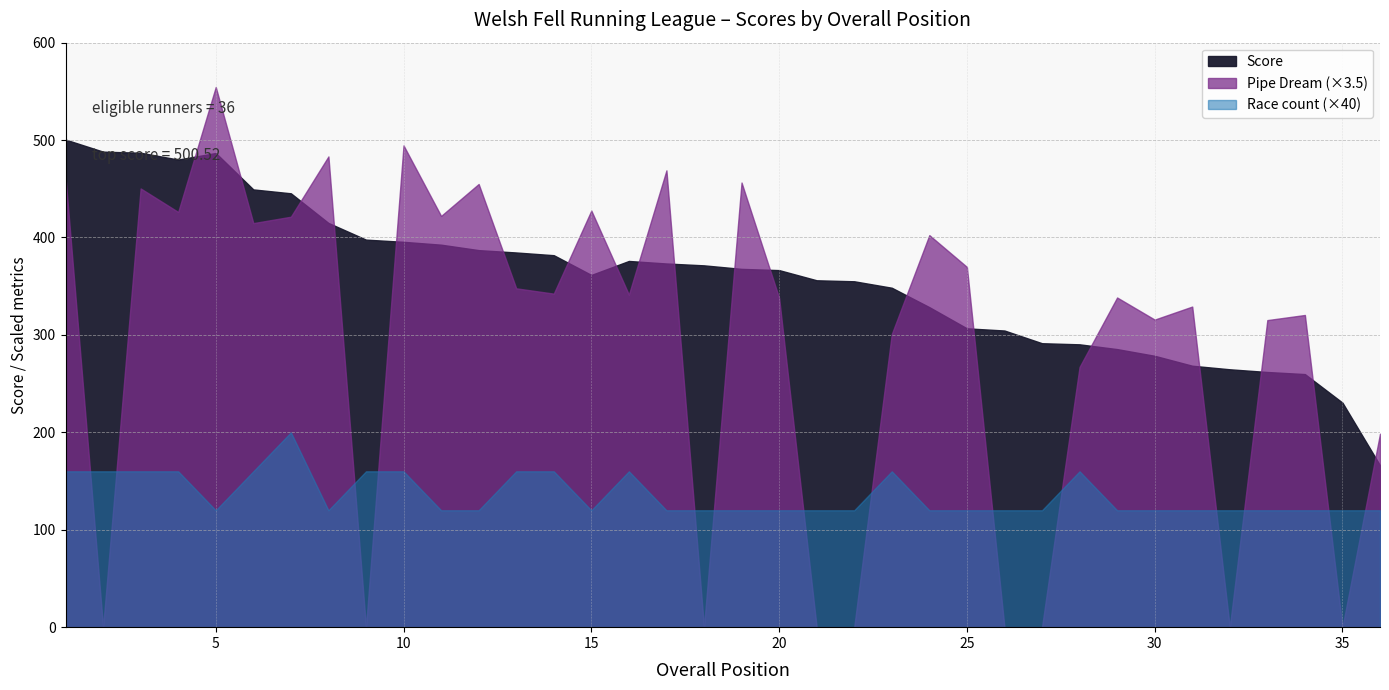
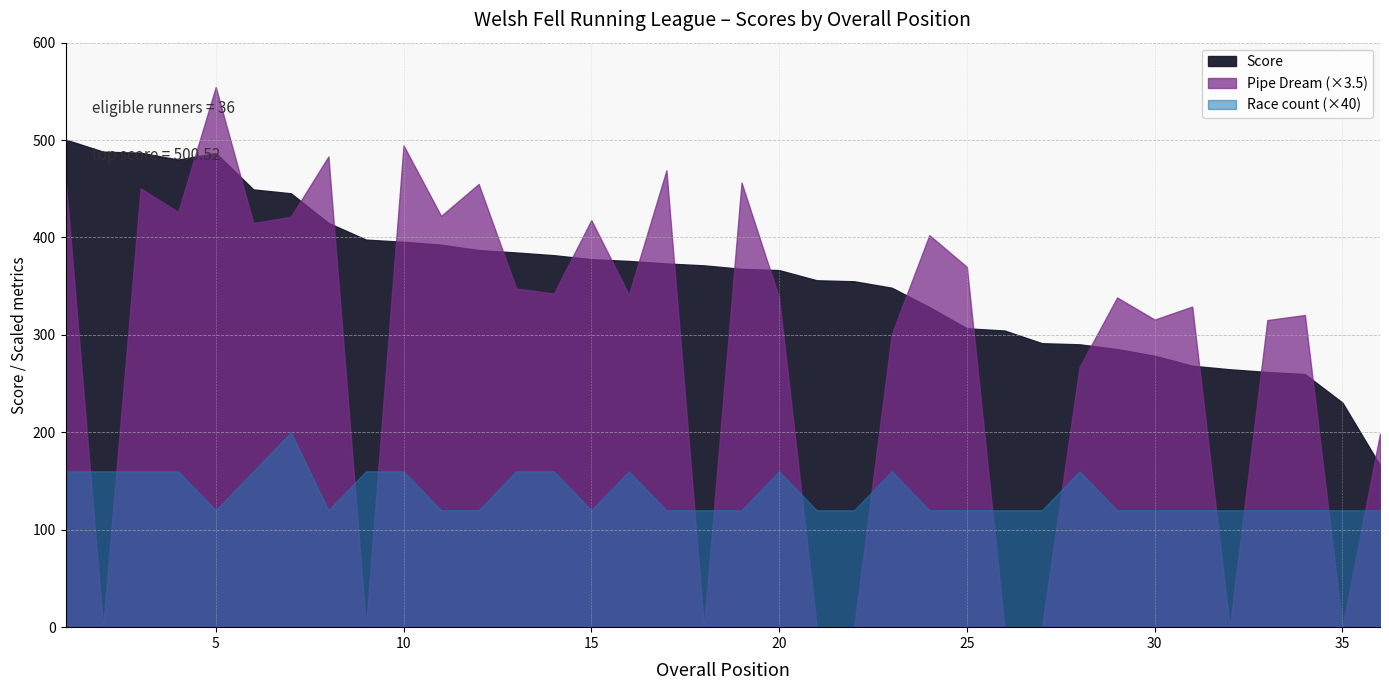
  {
    "Score": {
      "10": 400,
-     "15": 360,
+     "15": 380,
      "20": 370,
      "25": 310,
      "30": 280,
      "35": 230
    },
    "Pipe Dream (×3.5)": {
      "10": 490,
-     "15": 430,
+     "15": 420,
      "20": 340,
      "25": 370,
      "30": 320,
      "35": 0
    },
    "Race count (×40)": {
      "5": 120,
      "10": 160,
      "15": 120,
-     "20": 120,
+     "20": 160,
      "25": 120,
      "30": 120,
      "35": 120
    }
  }
